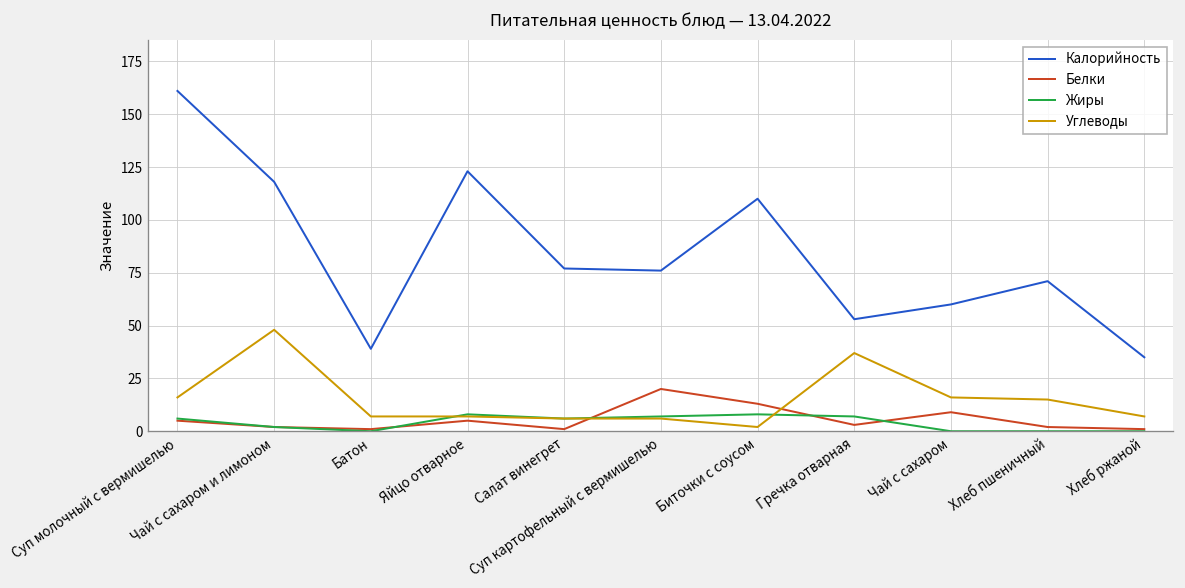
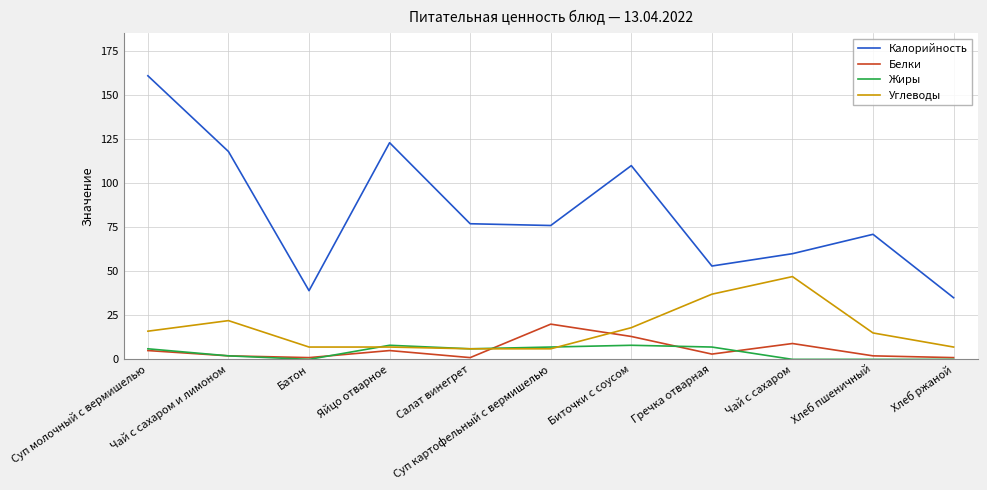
  {
    "Калорийность": {
      "Суп молочный с вермишелью": 161,
      "Чай с сахаром и лимоном": 118,
      "Батон": 39,
      "Яйцо отварное": 123,
      "Салат винегрет": 77,
      "Суп картофельный с вермишелью": 76,
      "Биточки с соусом": 110,
      "Гречка отварная": 53,
      "Чай с сахаром": 60,
      "Хлеб пшеничный": 71,
      "Хлеб ржаной": 35
    },
    "Белки": {
      "Яйцо отварное": 5,
      "Салат винегрет": 1,
      "Суп картофельный с вермишелью": 20,
      "Биточки с соусом": 13,
      "Гречка отварная": 3,
      "Чай с сахаром": 9,
      "Хлеб пшеничный": 2
    },
    "Жиры": {
      "Биточки с соусом": 8,
      "Гречка отварная": 7,
      "Чай с сахаром": 0,
      "Хлеб пшеничный": 0
    },
    "Углеводы": {
      "Суп молочный с вермишелью": 16,
-     "Чай с сахаром и лимоном": 48,
+     "Чай с сахаром и лимоном": 22,
      "Батон": 7,
-     "Биточки с соусом": 2,
+     "Биточки с соусом": 18,
      "Гречка отварная": 37,
-     "Чай с сахаром": 16,
+     "Чай с сахаром": 47,
      "Хлеб пшеничный": 15,
      "Хлеб ржаной": 7
    }
  }
